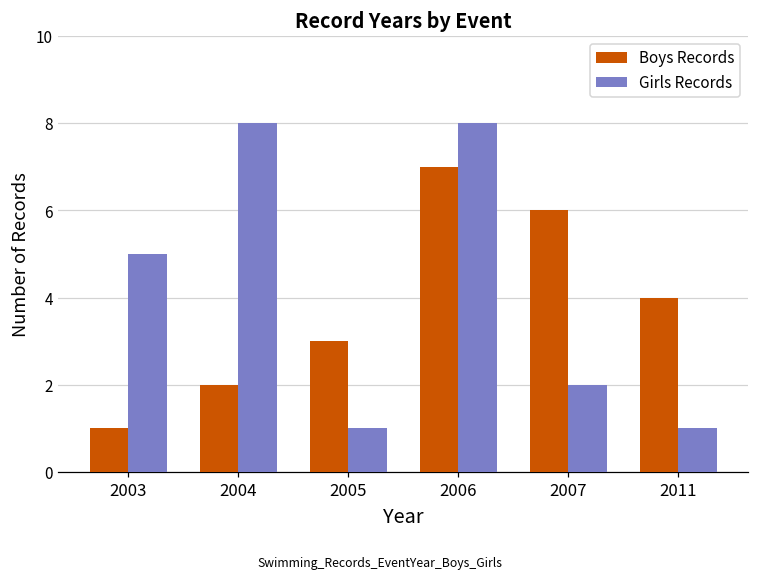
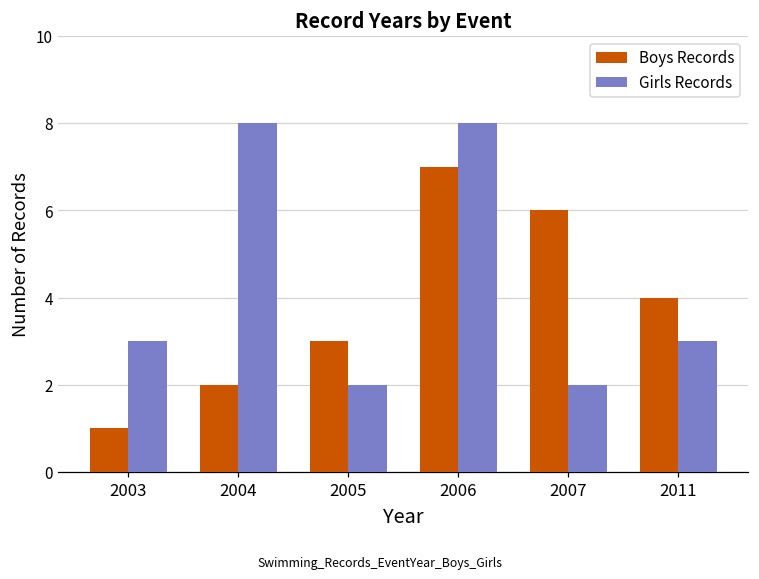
  {
    "Boys Records": {
      "2003": 1,
      "2004": 2,
      "2005": 3,
      "2006": 7,
      "2007": 6,
      "2011": 4
    },
    "Girls Records": {
-     "2003": 5,
+     "2003": 3,
      "2004": 8,
-     "2005": 1,
+     "2005": 2,
      "2006": 8,
      "2007": 2,
-     "2011": 1
+     "2011": 3
    }
  }
